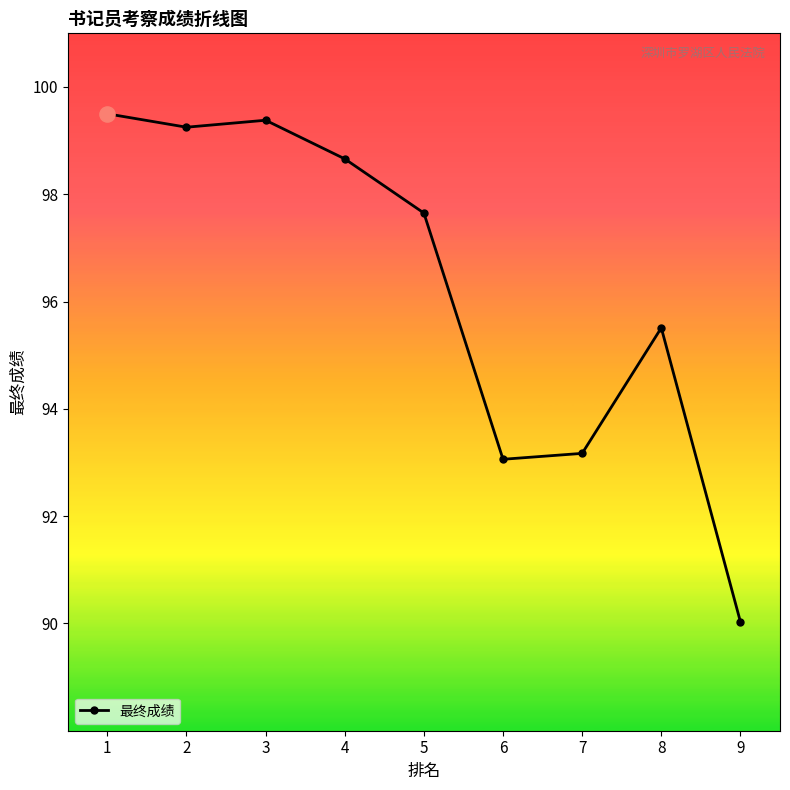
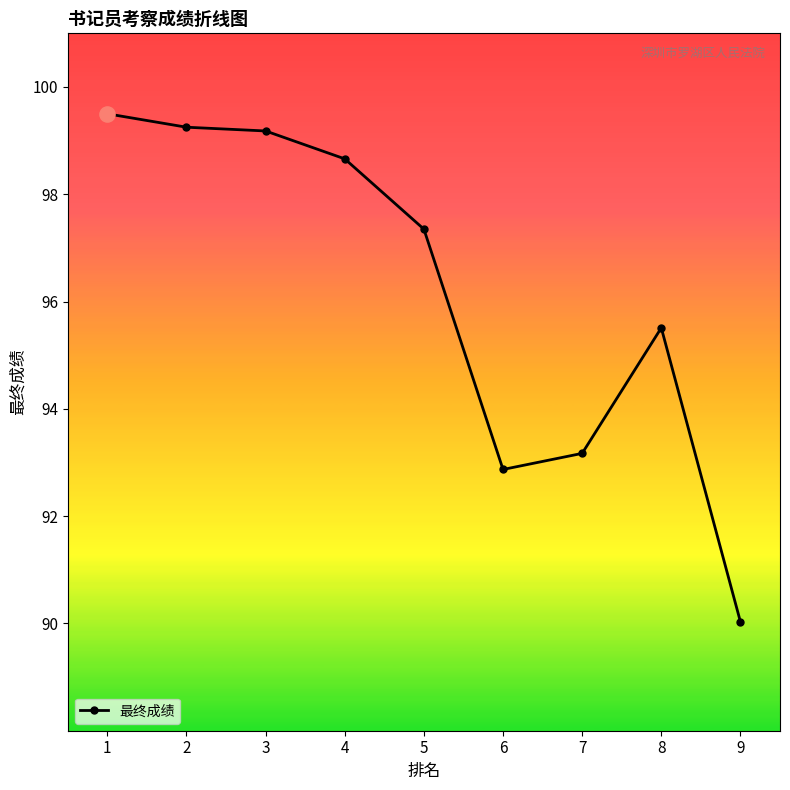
  {
    "最终成绩": {
      "2": 99.3,
-     "3": 99.4,
+     "3": 99.2,
      "4": 98.7,
-     "5": 97.7,
-     "6": 93.1,
+     "5": 97.4,
+     "6": 92.9,
      "7": 93.2,
      "8": 95.5,
      "9": 90.0
    }
  }
